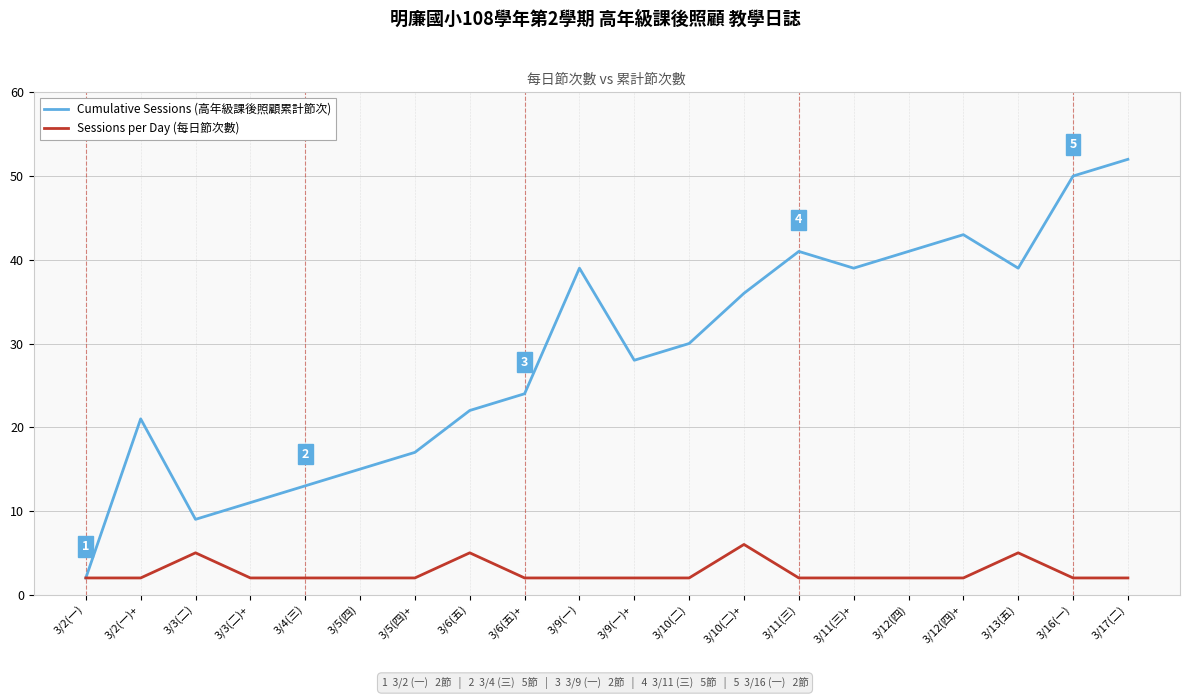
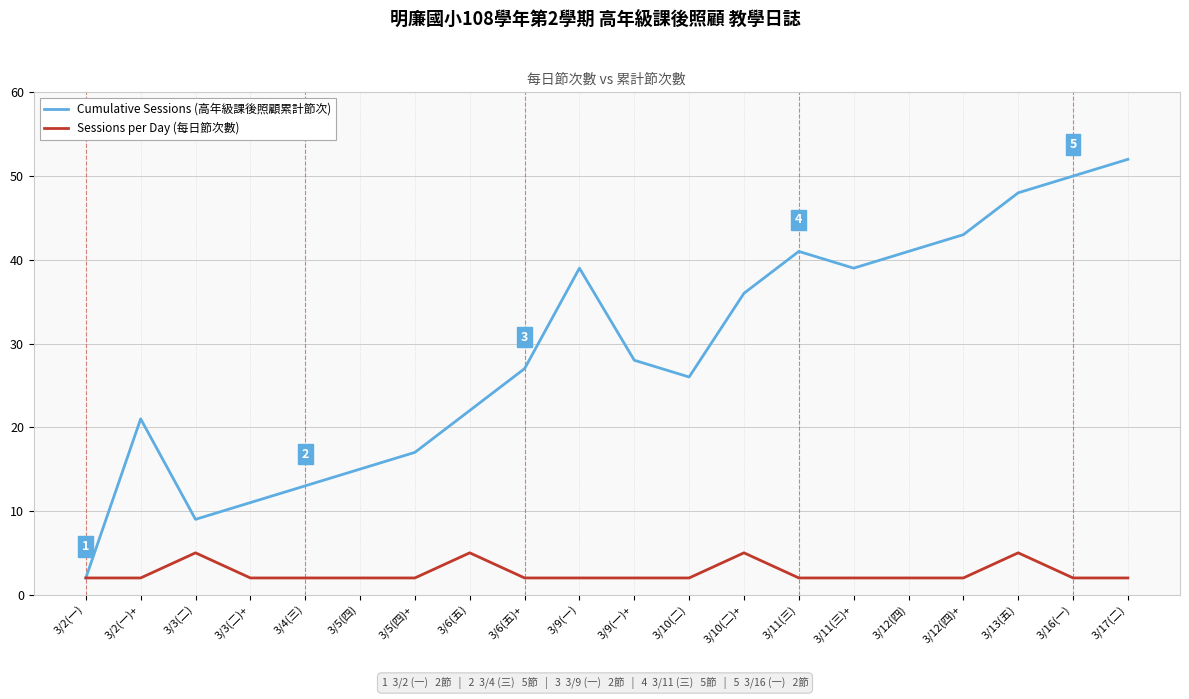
  {
    "Cumulative Sessions (高年級課後照顧累計節次)": {
      "3/2(一)+": 21,
      "3/3(二)": 9,
      "3/3(二)+": 11,
      "3/4(三)": 13,
      "3/5(四)": 15,
      "3/5(四)+": 17,
      "3/6(五)": 22,
-     "3/6(五)+": 24,
+     "3/6(五)+": 27,
      "3/9(一)": 39,
      "3/9(一)+": 28,
-     "3/10(二)": 30,
+     "3/10(二)": 26,
      "3/10(二)+": 36,
      "3/11(三)": 41,
      "3/11(三)+": 39,
      "3/12(四)": 41,
      "3/12(四)+": 43,
-     "3/13(五)": 39,
+     "3/13(五)": 48,
      "3/16(一)": 50,
      "3/17(二)": 52
    },
    "Sessions per Day (每日節次數)": {
      "3/2(一)+": 2,
      "3/3(二)": 5,
      "3/3(二)+": 2,
      "3/4(三)": 2,
      "3/5(四)": 2,
      "3/5(四)+": 2,
      "3/6(五)": 5,
      "3/6(五)+": 2,
      "3/9(一)": 2,
      "3/9(一)+": 2,
      "3/10(二)": 2,
-     "3/10(二)+": 6,
+     "3/10(二)+": 5,
      "3/11(三)": 2,
      "3/11(三)+": 2,
      "3/12(四)": 2,
      "3/12(四)+": 2,
      "3/13(五)": 5,
      "3/16(一)": 2,
      "3/17(二)": 2
    }
  }
